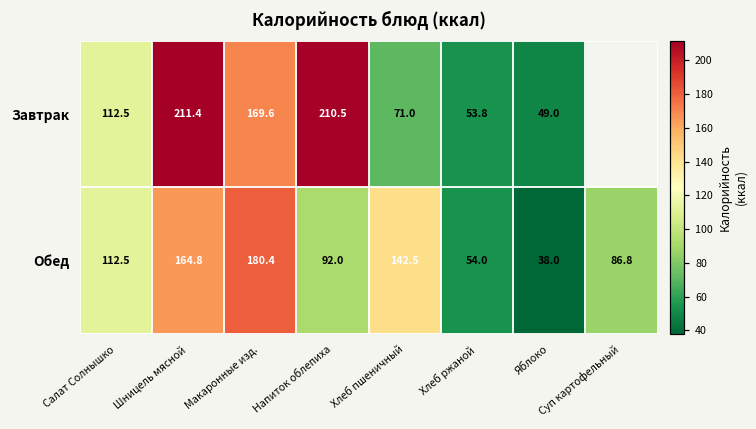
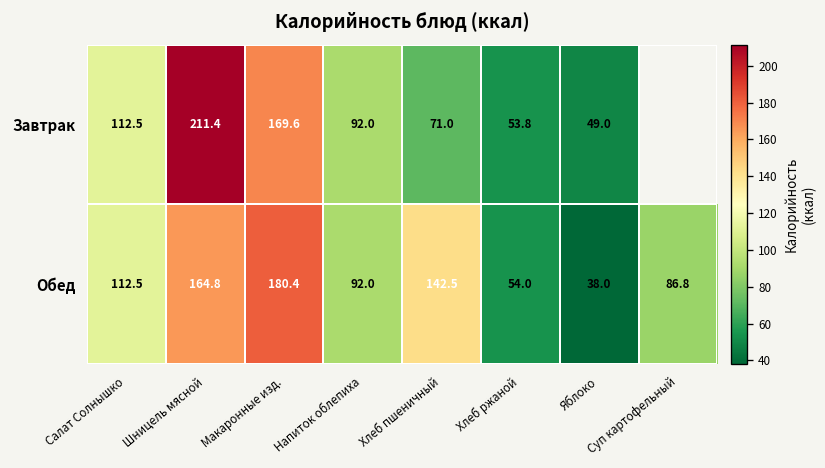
  {
    "Завтрак": {
      "Салат Солнышко": 112.5,
      "Шницель мясной": 211.4,
      "Макаронные изд.": 169.6,
-     "Напиток облепиха": 210.5,
+     "Напиток облепиха": 92.0,
      "Хлеб пшеничный": 71.0,
      "Хлеб ржаной": 53.8,
      "Яблоко": 49.0
    },
    "Обед": {
      "Салат Солнышко": 112.5,
      "Шницель мясной": 164.8,
      "Макаронные изд.": 180.4,
      "Напиток облепиха": 92.0,
      "Хлеб пшеничный": 142.5,
      "Хлеб ржаной": 54.0,
      "Яблоко": 38.0,
      "Суп картофельный": 86.8
    }
  }
